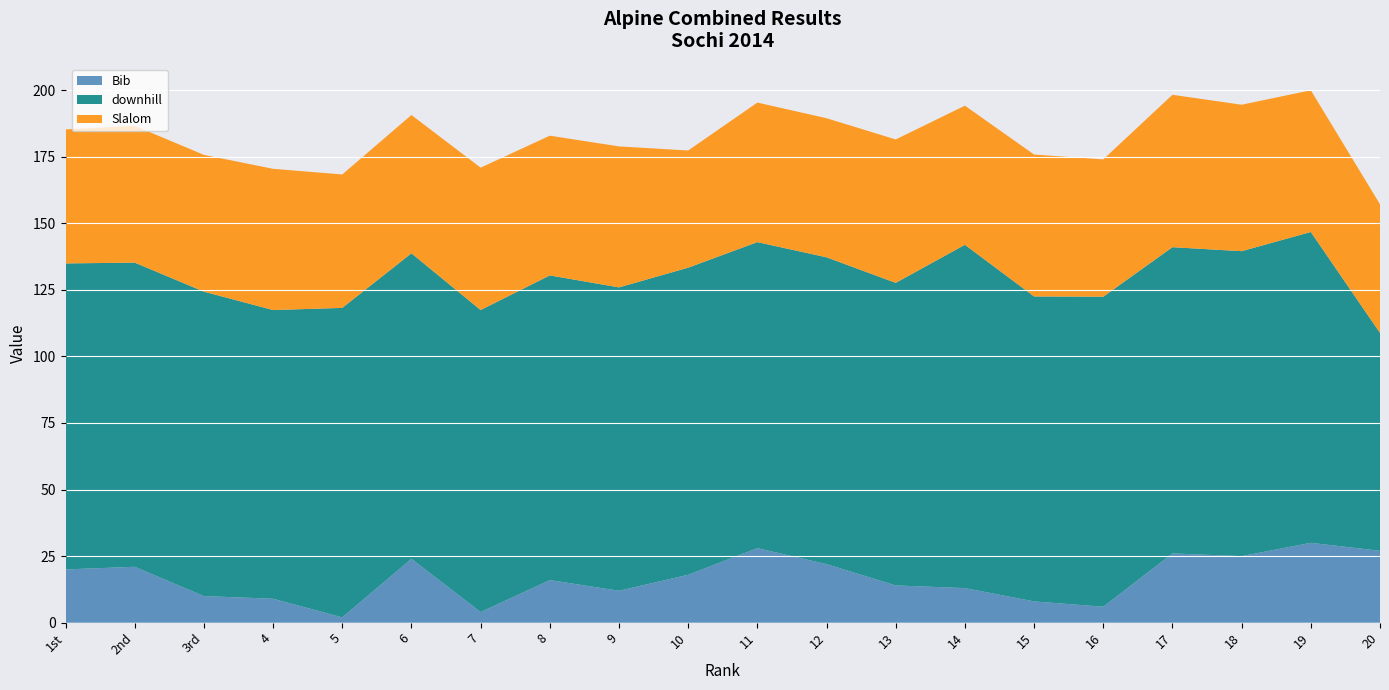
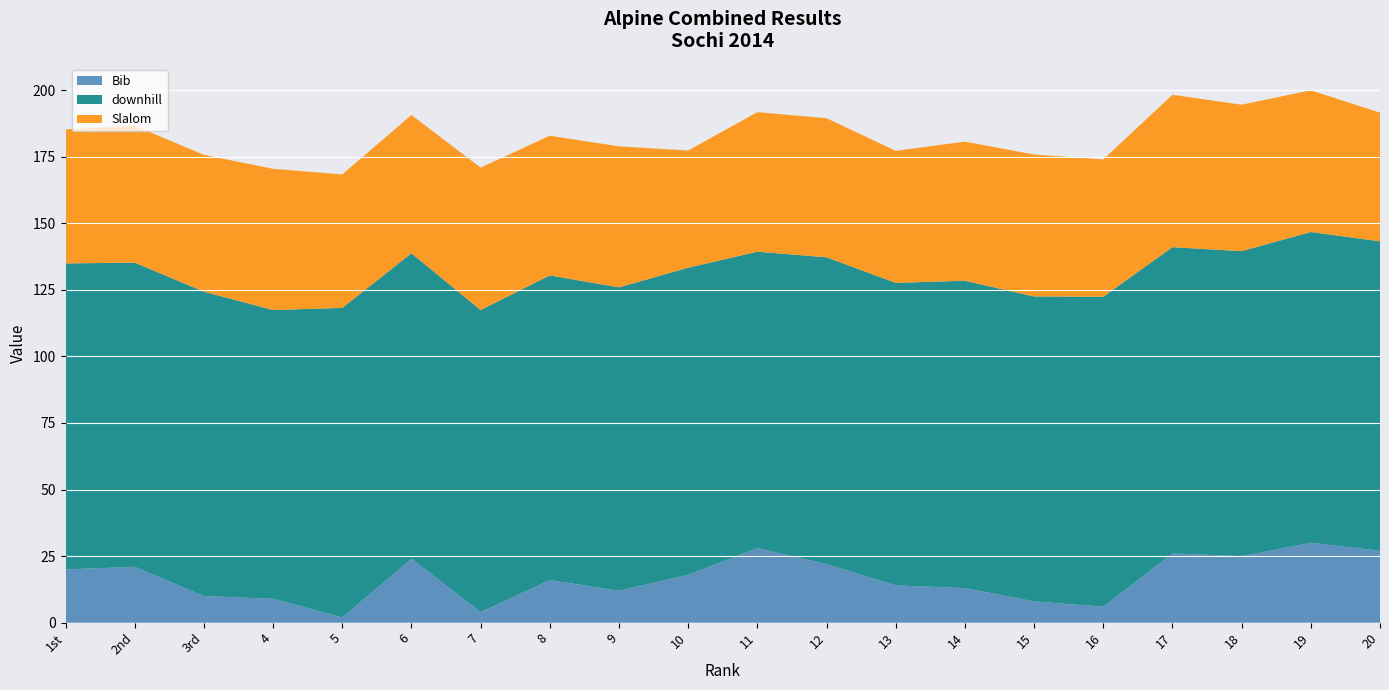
  {
    "Bib": {
      "1st": 20,
      "2nd": 21,
      "3rd": 10,
      "4": 9,
      "5": 2,
      "6": 24,
      "7": 4,
      "8": 16,
      "9": 12,
      "10": 18,
      "11": 28,
      "12": 22,
      "13": 14,
      "14": 13,
      "15": 8,
      "16": 6,
      "17": 26,
      "18": 25,
      "19": 30,
      "20": 27
    },
    "downhill": {
      "1st": 115,
      "2nd": 114,
      "3rd": 114,
      "4": 108,
      "5": 116,
      "6": 115,
      "7": 113,
      "8": 114,
      "9": 114,
      "10": 115,
-     "11": 115,
+     "11": 111,
      "12": 115,
      "13": 114,
-     "14": 129,
+     "14": 115,
      "15": 115,
      "16": 116,
      "17": 115,
      "18": 115,
      "19": 117,
-     "20": 82
+     "20": 116
    },
    "Slalom": {
      "1st": 50,
      "3rd": 51,
      "4": 53,
      "5": 50,
      "6": 52,
      "7": 53,
      "8": 52,
      "9": 53,
      "10": 44,
      "11": 52,
      "12": 52,
-     "13": 54,
+     "13": 50,
      "14": 52,
      "15": 53,
      "16": 52,
      "17": 57,
      "18": 55,
      "19": 53,
      "20": 48
    }
  }
